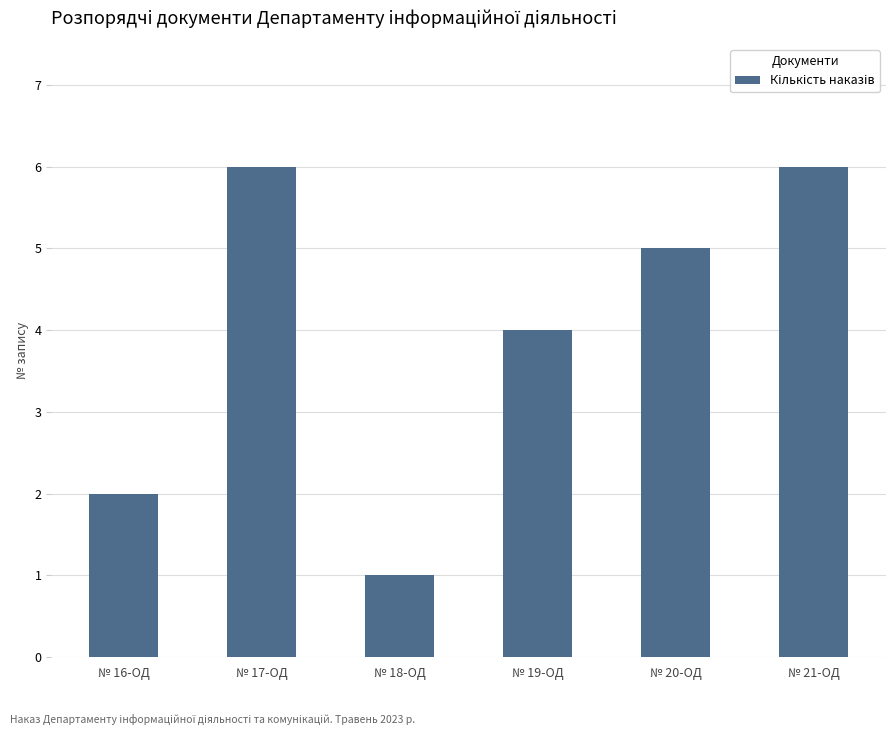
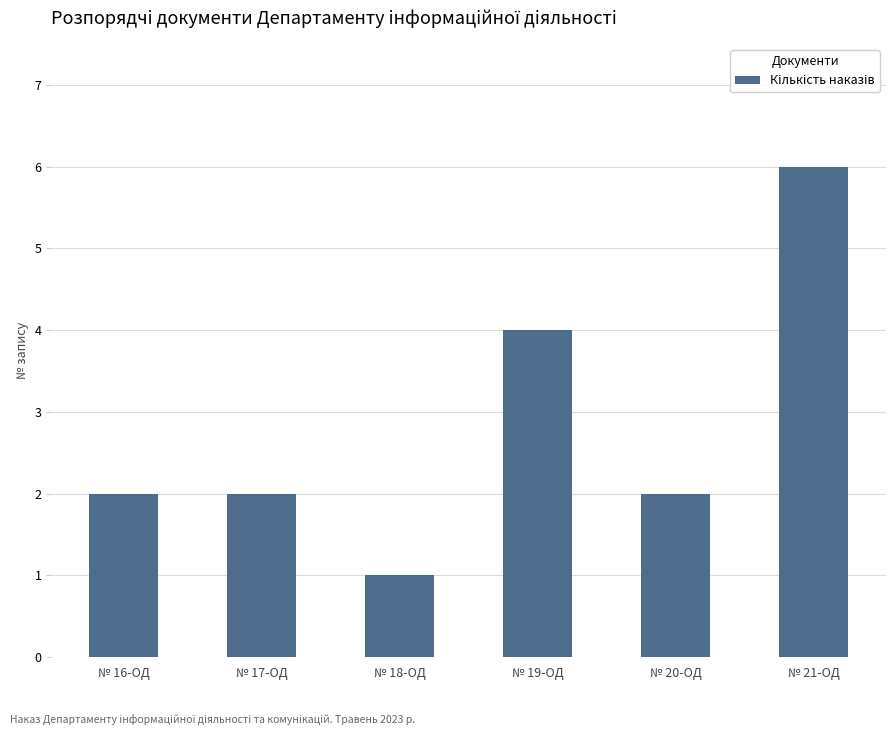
  {
    "№ 16-ОД": 2,
-   "№ 17-ОД": 6,
+   "№ 17-ОД": 2,
    "№ 18-ОД": 1,
    "№ 19-ОД": 4,
-   "№ 20-ОД": 5,
+   "№ 20-ОД": 2,
    "№ 21-ОД": 6
  }
